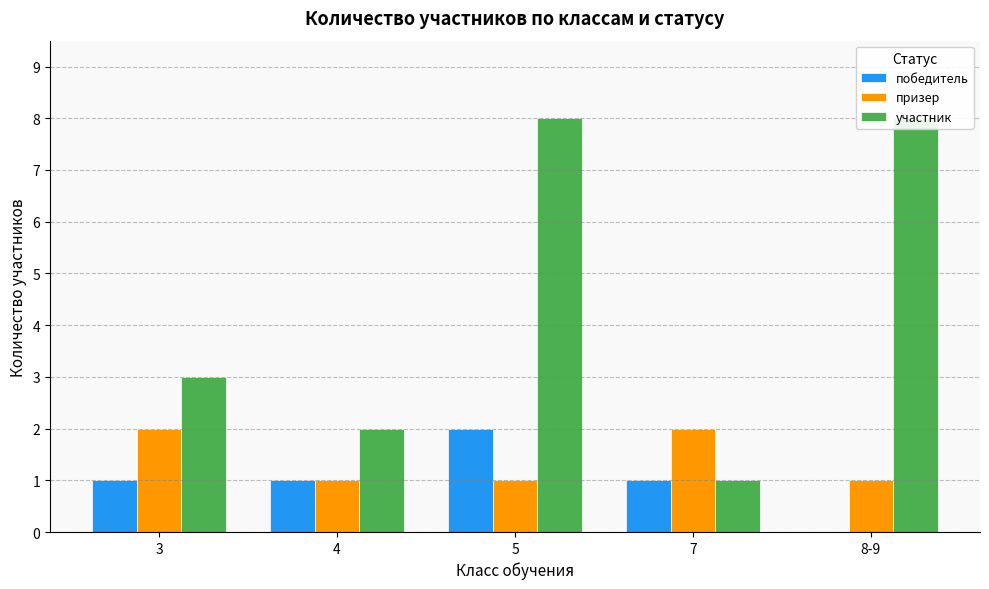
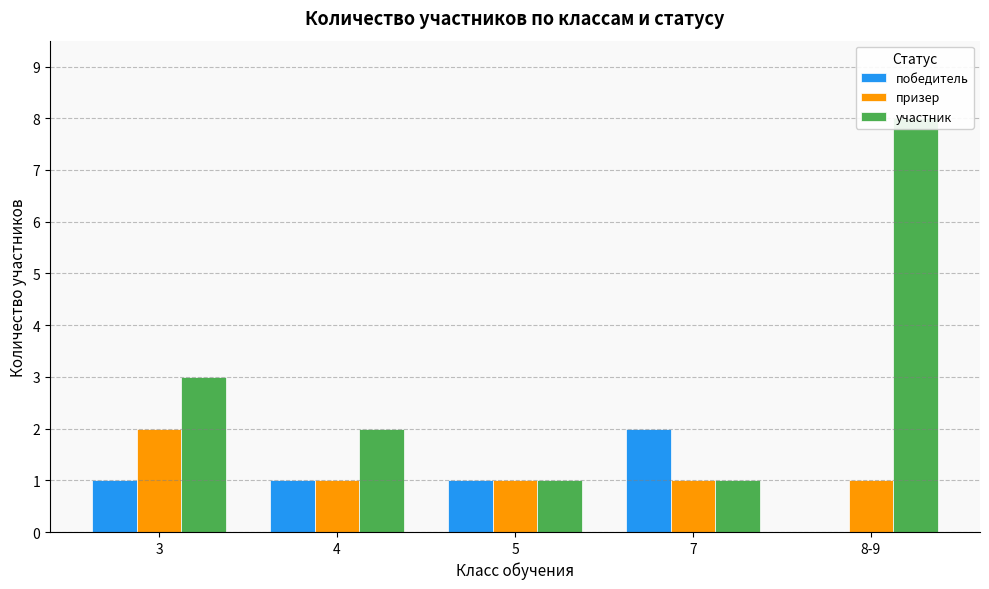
  {
    "победитель": {
      "3": 1,
      "4": 1,
-     "5": 2,
-     "7": 1,
+     "5": 1,
+     "7": 2,
      "8-9": 0
    },
    "призер": {
      "3": 2,
      "4": 1,
      "5": 1,
-     "7": 2,
+     "7": 1,
      "8-9": 1
    },
    "участник": {
      "3": 3,
      "4": 2,
-     "5": 8,
+     "5": 1,
      "7": 1
    }
  }
